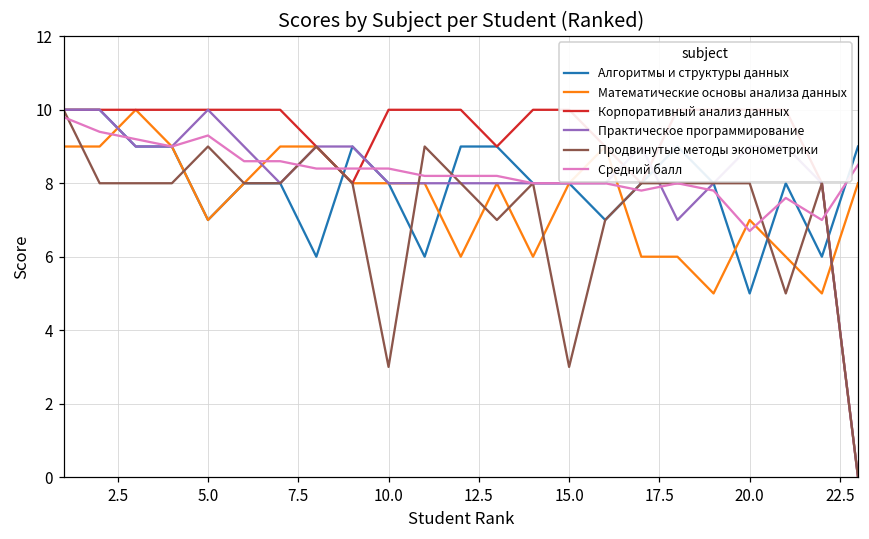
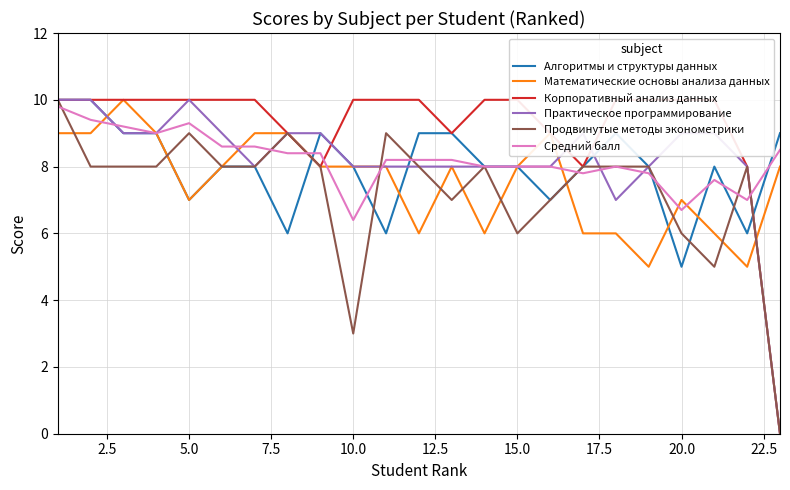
  {
    "Алгоритмы и структуры данных": {
      "20.0": 5.0
    },
    "Математические основы анализа данных": {
      "20.0": 7.0
    },
    "Корпоративный анализ данных": {
      "10.0": 10.0
    },
    "Продвинутые методы эконометрики": {
      "5.0": 9,
      "10.0": 3,
-     "15.0": 3,
-     "20.0": 8
+     "15.0": 6,
+     "20.0": 6
    },
    "Средний балл": {
      "5.0": 9.3,
-     "10.0": 8.4,
+     "10.0": 6.4,
      "20.0": 6.7
    }
  }
